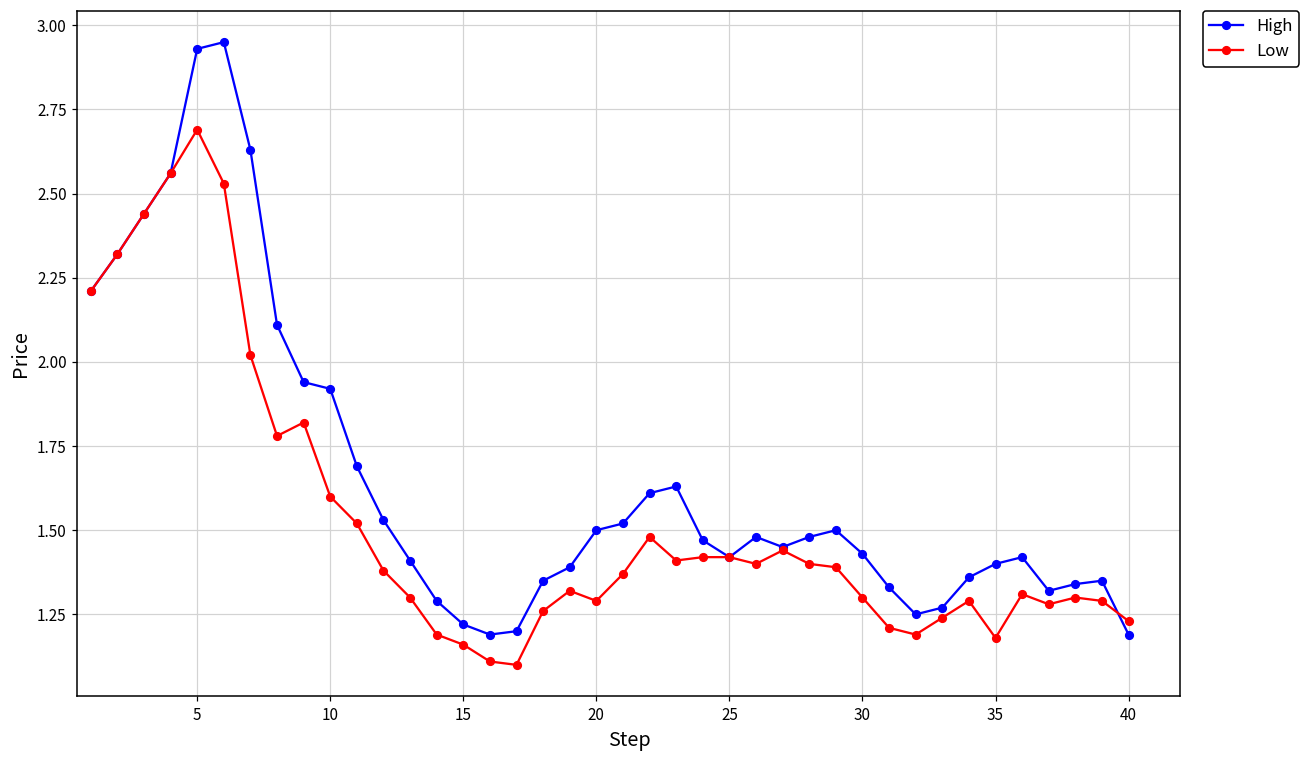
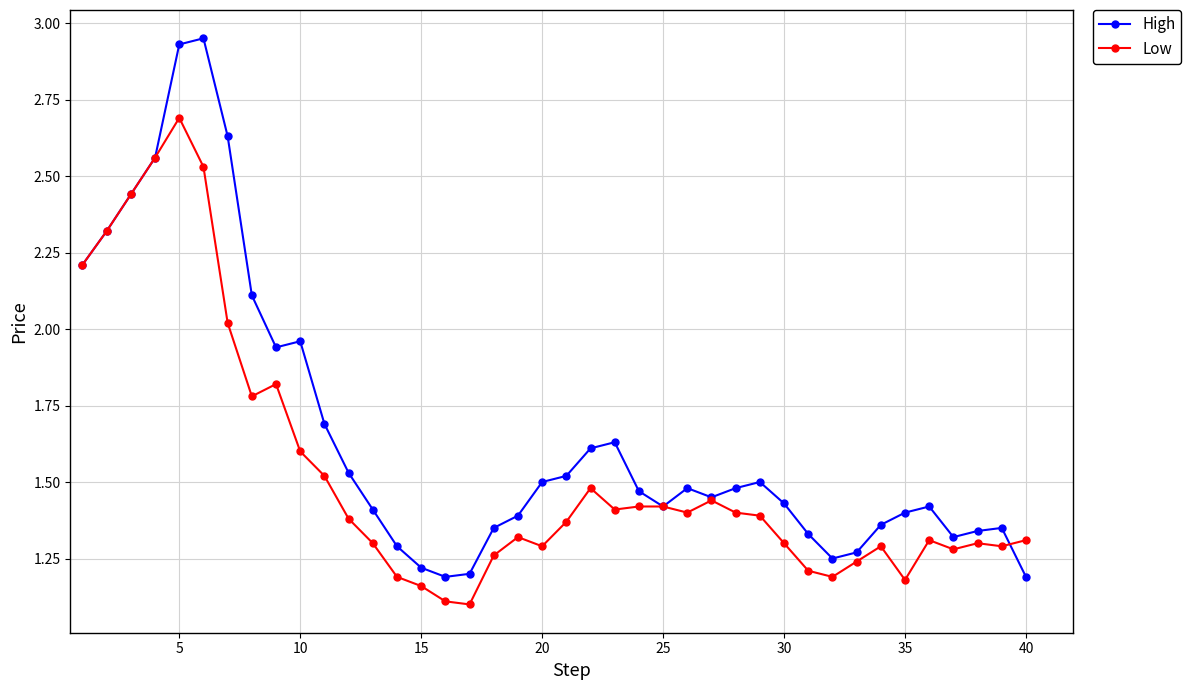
  {
    "High": {
      "5": 2.93,
-     "10": 1.92,
+     "10": 1.96,
      "15": 1.22,
      "20": 1.50,
      "30": 1.43,
      "35": 1.40,
      "40": 1.19
    },
    "Low": {
      "5": 2.69,
      "10": 1.60,
      "15": 1.16,
      "20": 1.29,
      "30": 1.30,
      "35": 1.18,
-     "40": 1.23
+     "40": 1.31
    }
  }
